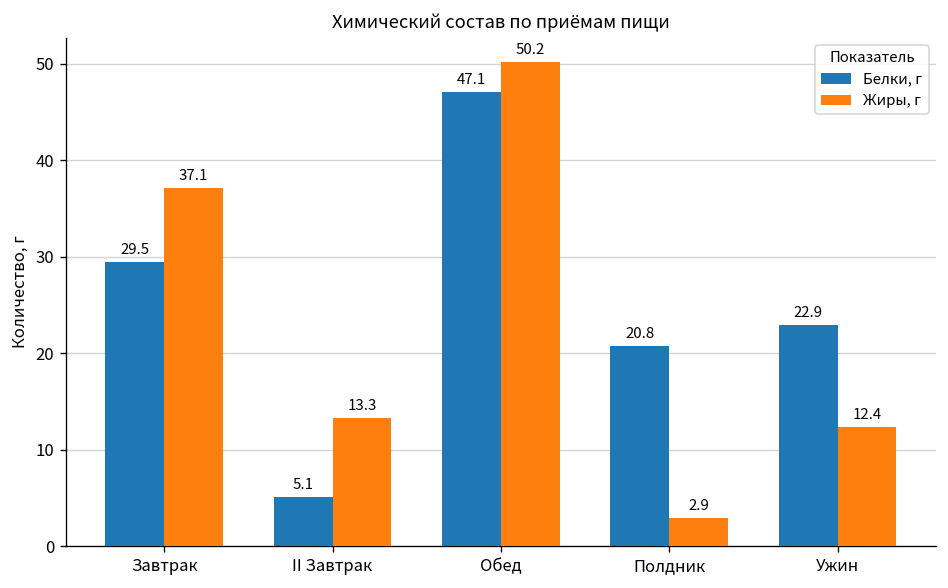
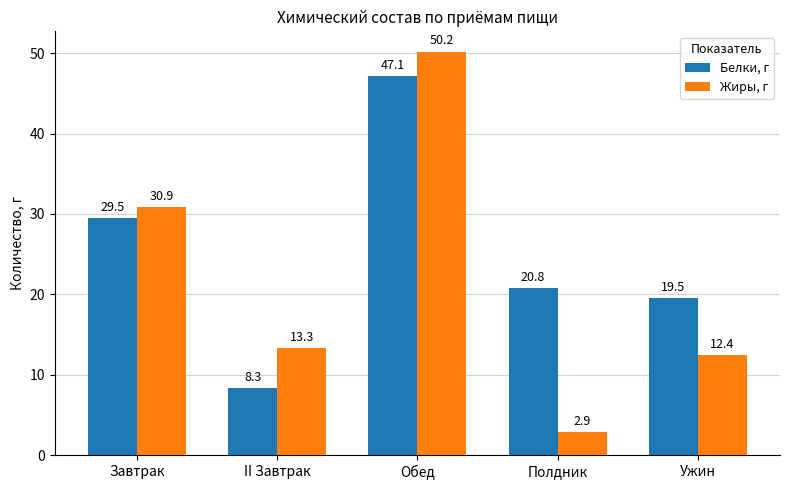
  {
    "Белки, г": {
      "Завтрак": 29.5,
-     "II Завтрак": 5.1,
+     "II Завтрак": 8.3,
      "Обед": 47.1,
      "Полдник": 20.8,
-     "Ужин": 22.9
+     "Ужин": 19.5
    },
    "Жиры, г": {
-     "Завтрак": 37.1,
+     "Завтрак": 30.9,
      "II Завтрак": 13.3,
      "Обед": 50.2,
      "Полдник": 2.9,
      "Ужин": 12.4
    }
  }
